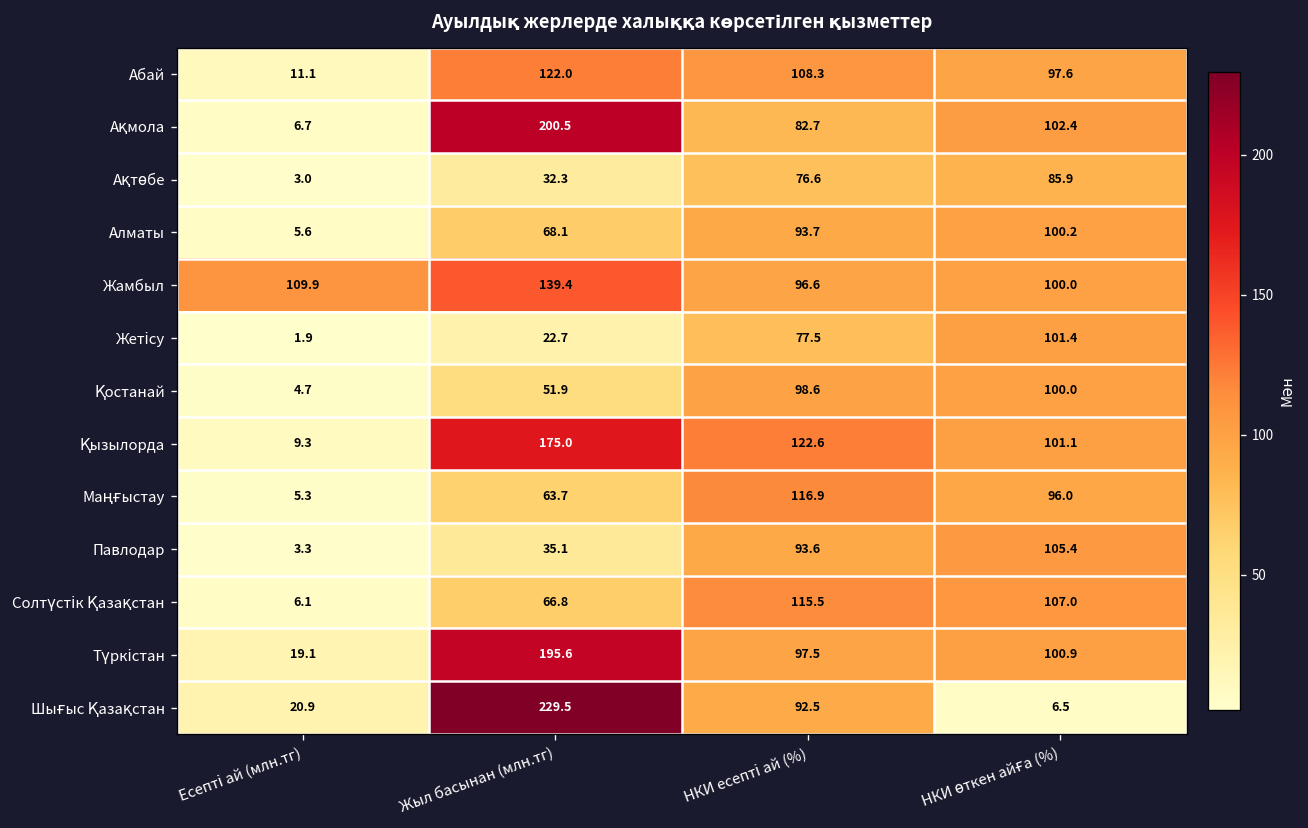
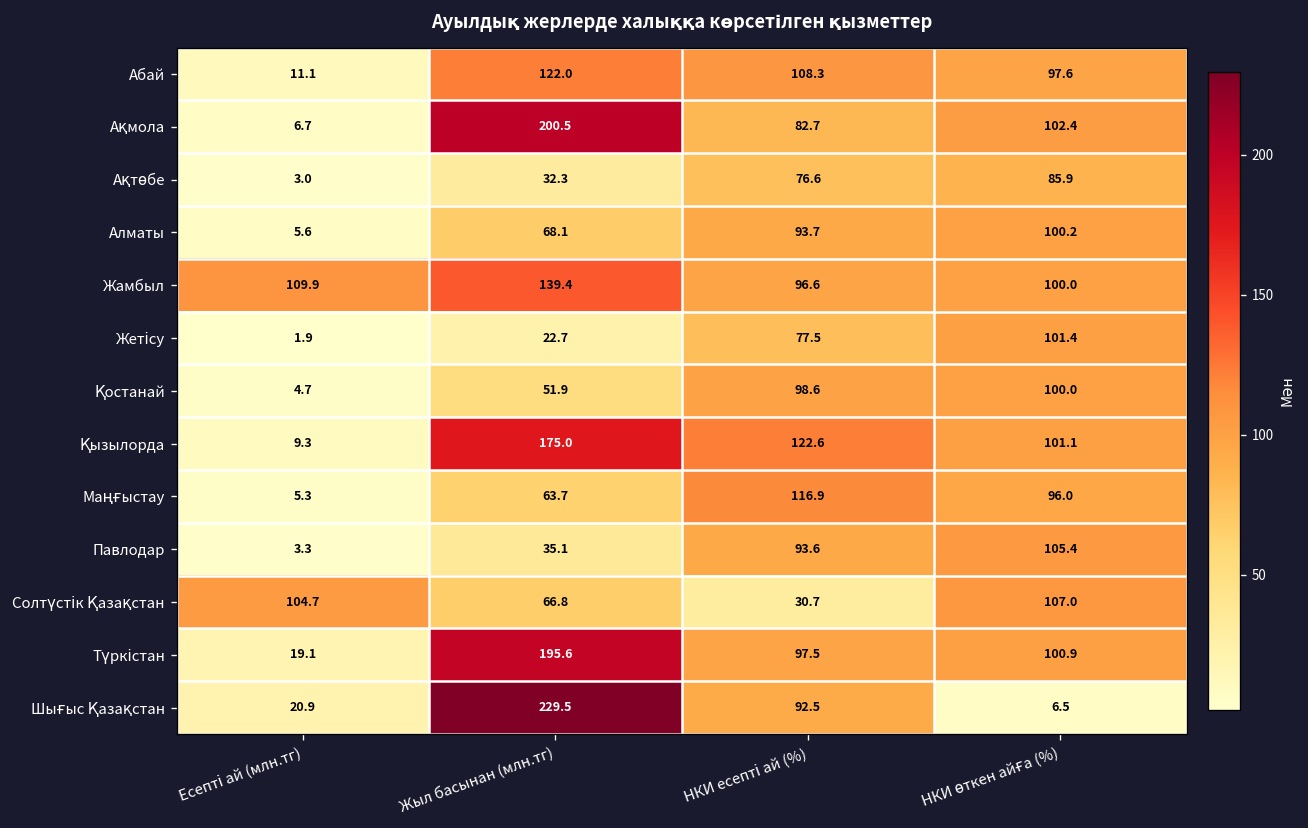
  {
    "Абай": {
      "Есепті ай (млн.тг)": 11.1,
      "Жыл басынан (млн.тг)": 122.0,
      "НКИ есепті ай (%)": 108.3,
      "НКИ өткен айға (%)": 97.6
    },
    "Ақмола": {
      "Есепті ай (млн.тг)": 6.7,
      "Жыл басынан (млн.тг)": 200.5,
      "НКИ есепті ай (%)": 82.7,
      "НКИ өткен айға (%)": 102.4
    },
    "Ақтөбе": {
      "Есепті ай (млн.тг)": 3.0,
      "Жыл басынан (млн.тг)": 32.3,
      "НКИ есепті ай (%)": 76.6,
      "НКИ өткен айға (%)": 85.9
    },
    "Алматы": {
      "Есепті ай (млн.тг)": 5.6,
      "Жыл басынан (млн.тг)": 68.1,
      "НКИ есепті ай (%)": 93.7,
      "НКИ өткен айға (%)": 100.2
    },
    "Жамбыл": {
      "Есепті ай (млн.тг)": 109.9,
      "Жыл басынан (млн.тг)": 139.4,
      "НКИ есепті ай (%)": 96.6,
      "НКИ өткен айға (%)": 100.0
    },
    "Жетісу": {
      "Есепті ай (млн.тг)": 1.9,
      "Жыл басынан (млн.тг)": 22.7,
      "НКИ есепті ай (%)": 77.5,
      "НКИ өткен айға (%)": 101.4
    },
    "Қостанай": {
      "Есепті ай (млн.тг)": 4.7,
      "Жыл басынан (млн.тг)": 51.9,
      "НКИ есепті ай (%)": 98.6,
      "НКИ өткен айға (%)": 100.0
    },
    "Қызылорда": {
      "Есепті ай (млн.тг)": 9.3,
      "Жыл басынан (млн.тг)": 175.0,
      "НКИ есепті ай (%)": 122.6,
      "НКИ өткен айға (%)": 101.1
    },
    "Маңғыстау": {
      "Есепті ай (млн.тг)": 5.3,
      "Жыл басынан (млн.тг)": 63.7,
      "НКИ есепті ай (%)": 116.9,
      "НКИ өткен айға (%)": 96.0
    },
    "Павлодар": {
      "Есепті ай (млн.тг)": 3.3,
      "Жыл басынан (млн.тг)": 35.1,
      "НКИ есепті ай (%)": 93.6,
      "НКИ өткен айға (%)": 105.4
    },
    "Солтүстік Қазақстан": {
-     "Есепті ай (млн.тг)": 6.1,
+     "Есепті ай (млн.тг)": 104.7,
      "Жыл басынан (млн.тг)": 66.8,
-     "НКИ есепті ай (%)": 115.5,
+     "НКИ есепті ай (%)": 30.7,
      "НКИ өткен айға (%)": 107.0
    },
    "Түркістан": {
      "Есепті ай (млн.тг)": 19.1,
      "Жыл басынан (млн.тг)": 195.6,
      "НКИ есепті ай (%)": 97.5,
      "НКИ өткен айға (%)": 100.9
    },
    "Шығыс Қазақстан": {
      "Есепті ай (млн.тг)": 20.9,
      "Жыл басынан (млн.тг)": 229.5,
      "НКИ есепті ай (%)": 92.5,
      "НКИ өткен айға (%)": 6.5
    }
  }
